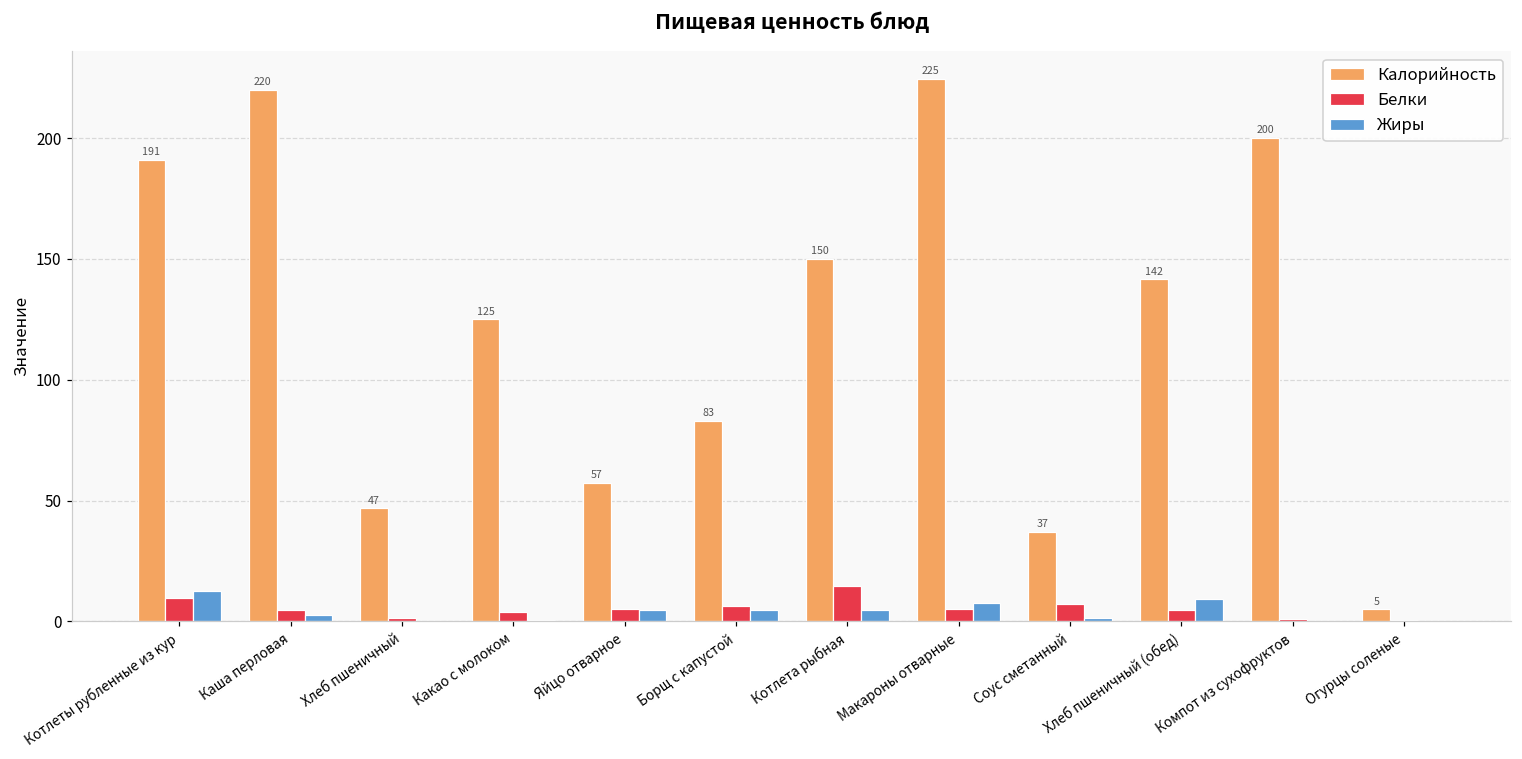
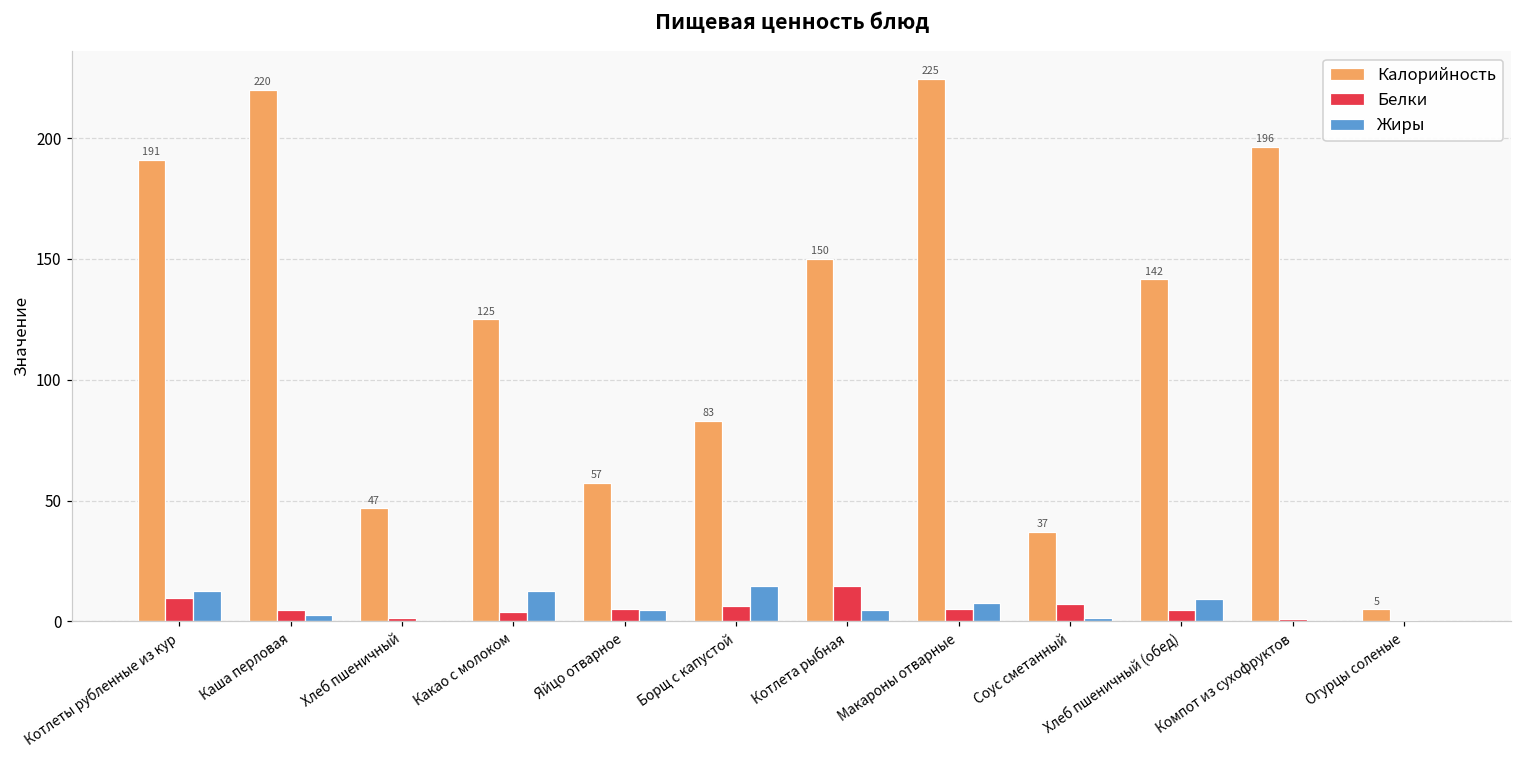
  {
    "Калорийность": {
      "Котлеты рубленные из кур": 191,
      "Каша перловая": 220,
      "Хлеб пшеничный": 47,
      "Какао с молоком": 125,
      "Яйцо отварное": 57,
      "Борщ с капустой": 83,
      "Котлета рыбная": 150,
      "Макароны отварные": 225,
      "Соус сметанный": 37,
      "Хлеб пшеничный (обед)": 142,
-     "Компот из сухофруктов": 200,
+     "Компот из сухофруктов": 196,
      "Огурцы соленые": 5
    },
    "Белки": {
      "Котлеты рубленные из кур": 10,
      "Каша перловая": 5,
      "Хлеб пшеничный": 2,
      "Какао с молоком": 4,
      "Яйцо отварное": 5,
      "Борщ с капустой": 6,
      "Котлета рыбная": 15,
      "Макароны отварные": 5,
      "Соус сметанный": 7,
      "Хлеб пшеничный (обед)": 5,
      "Компот из сухофруктов": 1
    },
    "Жиры": {
      "Котлеты рубленные из кур": 13,
      "Каша перловая": 3,
-     "Какао с молоком": 1,
+     "Какао с молоком": 12,
      "Яйцо отварное": 5,
-     "Борщ с капустой": 5,
+     "Борщ с капустой": 15,
      "Котлета рыбная": 5,
      "Макароны отварные": 8,
      "Соус сметанный": 2,
      "Хлеб пшеничный (обед)": 9
    }
  }
